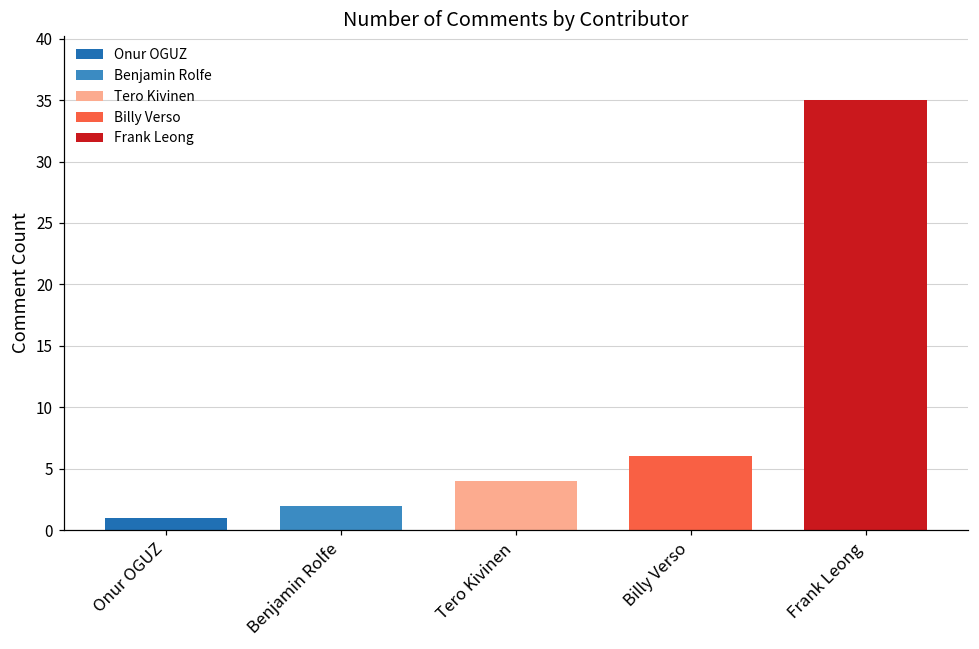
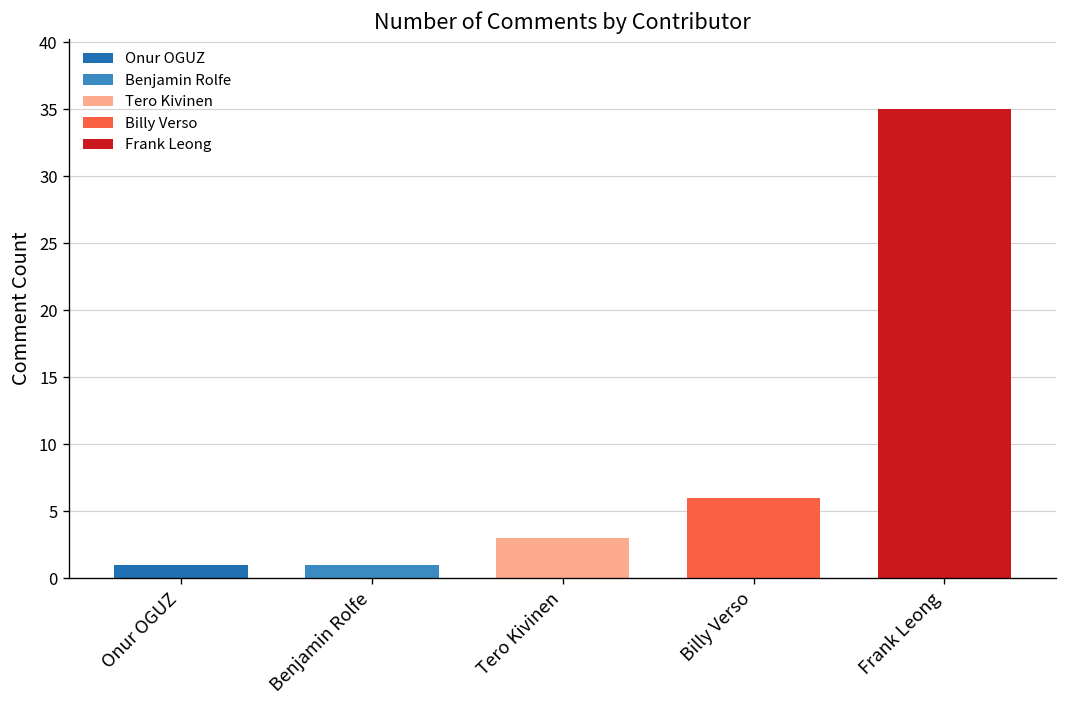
  {
    "Onur OGUZ": 1,
-   "Benjamin Rolfe": 2,
-   "Tero Kivinen": 4,
+   "Benjamin Rolfe": 1,
+   "Tero Kivinen": 3,
    "Billy Verso": 6,
    "Frank Leong": 35
  }
